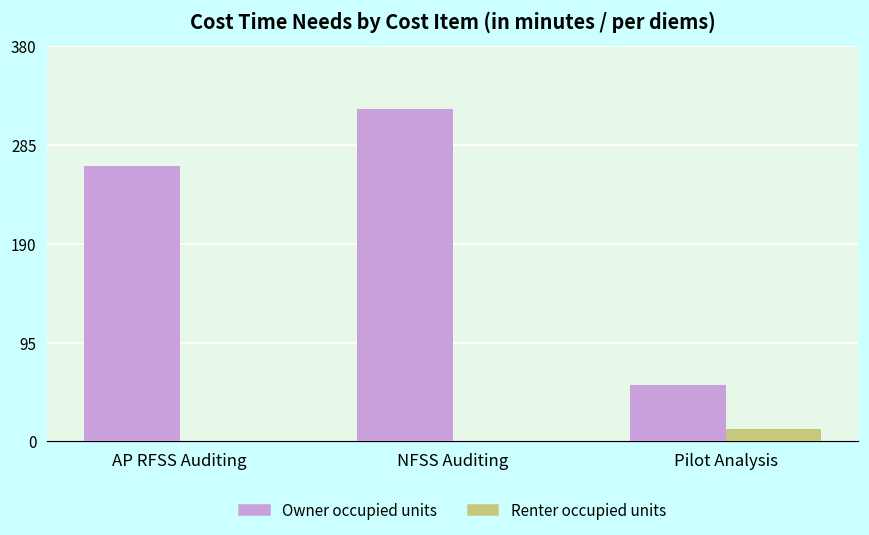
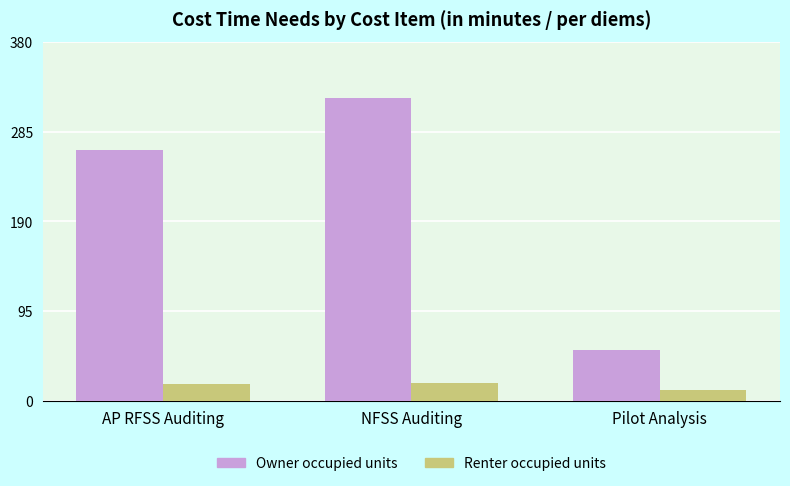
  {
    "Owner occupied units": {
      "AP RFSS Auditing": 270,
      "NFSS Auditing": 320,
      "Pilot Analysis": 50
    },
    "Renter occupied units": {
-     "AP RFSS Auditing": 0,
-     "NFSS Auditing": 0,
+     "AP RFSS Auditing": 20,
+     "NFSS Auditing": 20,
      "Pilot Analysis": 10
    }
  }
